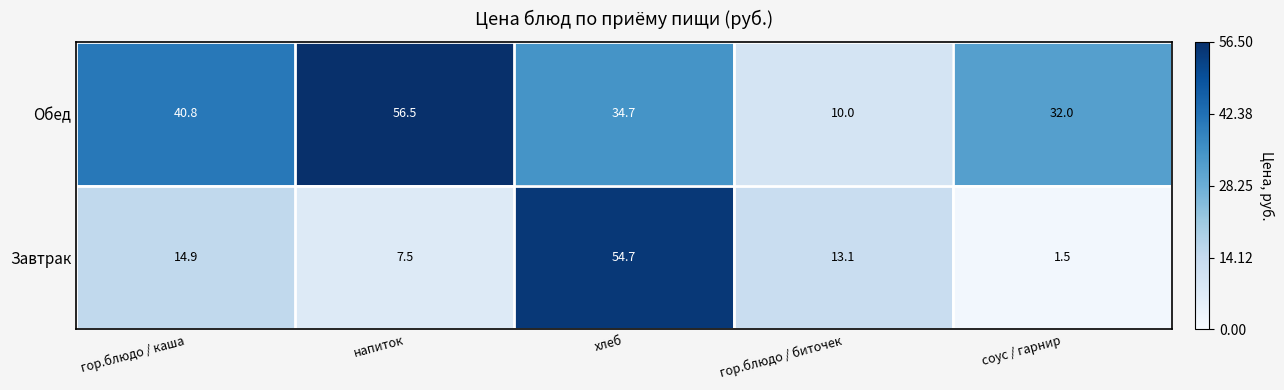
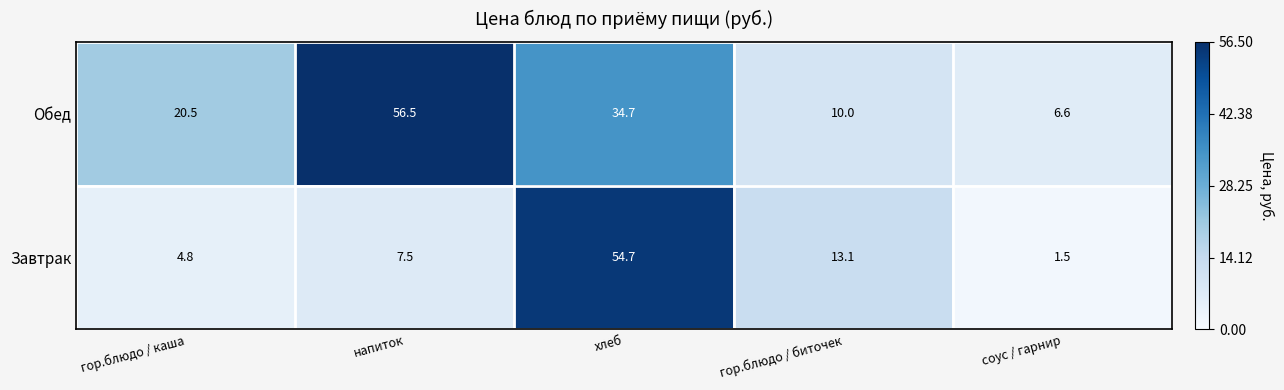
  {
    "Обед": {
-     "гор.блюдо / каша": 40.8,
+     "гор.блюдо / каша": 20.5,
      "напиток": 56.5,
      "хлеб": 34.7,
      "гор.блюдо / биточек": 10.0,
-     "соус / гарнир": 32.0
+     "соус / гарнир": 6.6
    },
    "Завтрак": {
-     "гор.блюдо / каша": 14.9,
+     "гор.блюдо / каша": 4.8,
      "напиток": 7.5,
      "хлеб": 54.7,
      "гор.блюдо / биточек": 13.1,
      "соус / гарнир": 1.5
    }
  }
